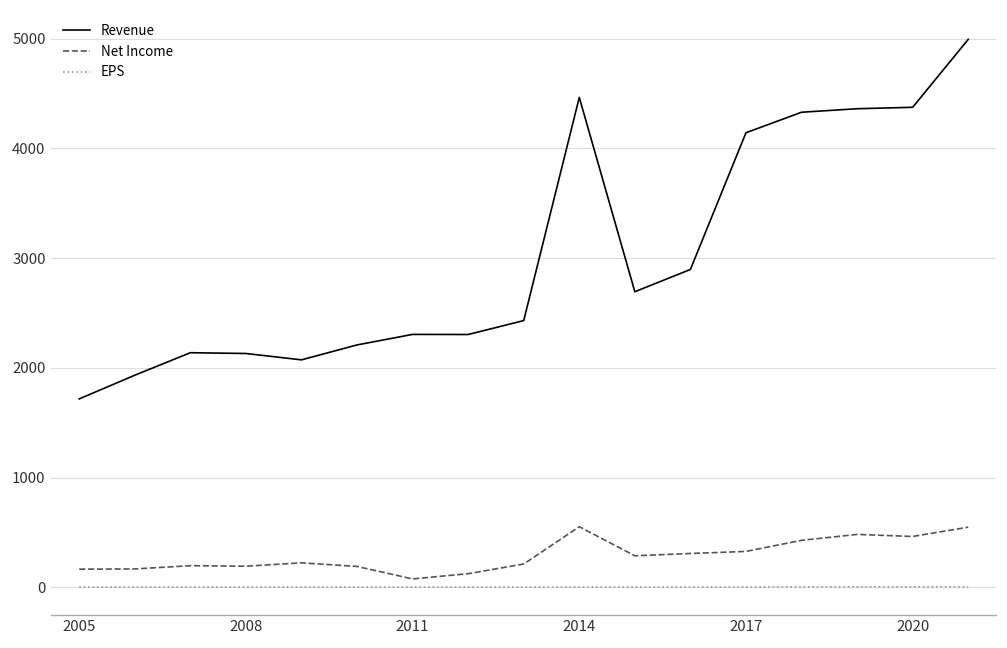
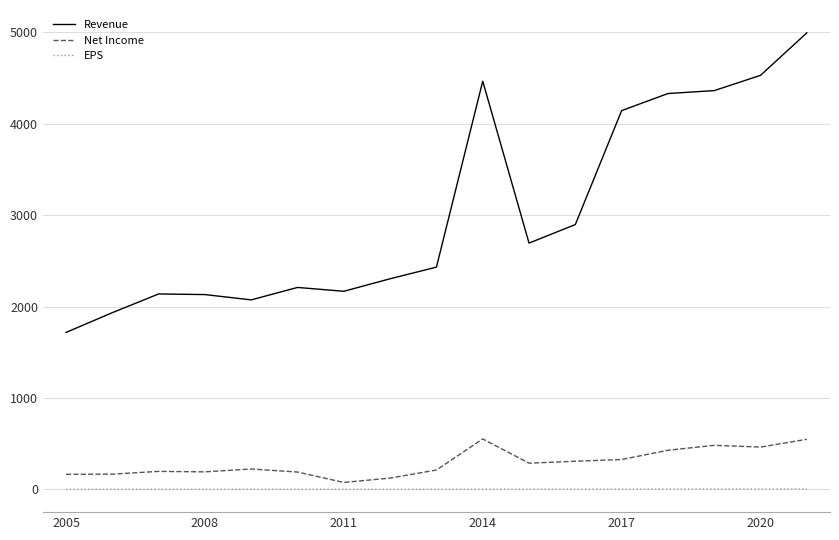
  {
    "Revenue": {
      "2005": 1700,
      "2008": 2100,
-     "2011": 2300,
+     "2011": 2200,
      "2014": 4500,
      "2017": 4100,
-     "2020": 4400
+     "2020": 4500
    },
    "Net Income": {
      "2005": 200,
      "2008": 200,
      "2011": 100,
      "2014": 600,
      "2017": 300,
      "2020": 500
    },
    "EPS": {
      "2005": 0,
      "2008": 0,
      "2011": 0,
      "2014": 0,
      "2017": 0,
      "2020": 0
    }
  }
